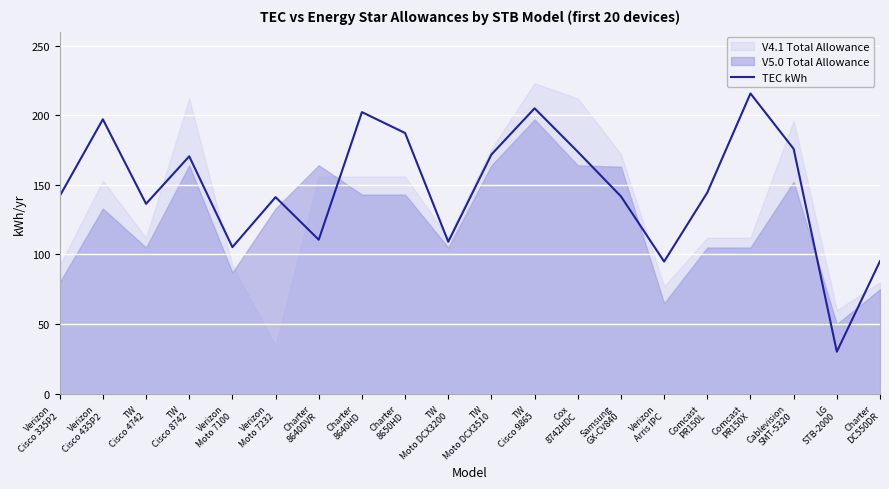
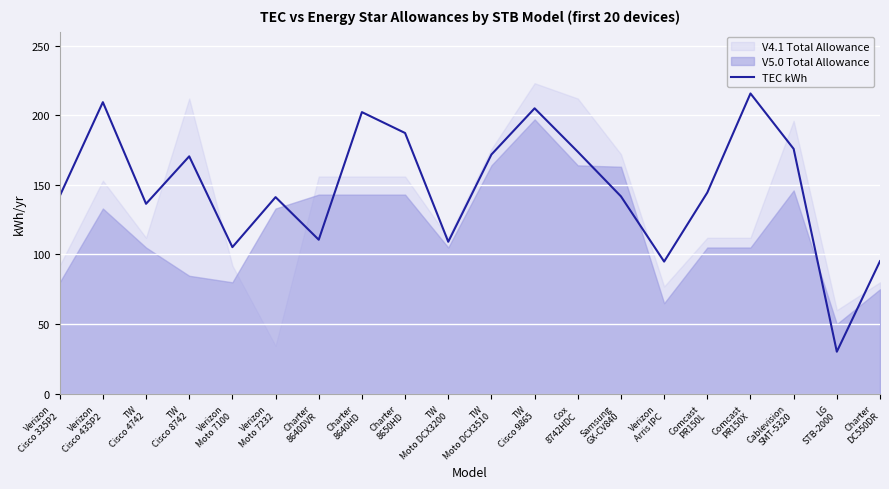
  {
    "TEC kWh": {
      "Verizon Cisco 335P2": 142,
-     "Verizon Cisco 435P2": 197,
+     "Verizon Cisco 435P2": 209,
      "TW Cisco 4742": 136,
      "TW Cisco 8742": 170,
      "Verizon Moto 7100": 105,
      "Verizon Moto 7232": 141,
      "Charter 8640DVR": 111,
      "Charter 8640HD": 202,
      "Charter 8650HD": 187,
      "TW Moto DCX3200": 109,
      "TW Moto DCX3510": 172,
      "TW Cisco 9865": 205,
      "Cox 8742HDC": 174,
      "Samsung GX-CV840": 142,
      "Verizon Arris IPC": 95,
      "Comcast PR150L": 144,
      "Comcast PR150X": 216,
      "Cablevision SMT-5320": 176,
      "LG STB-2000": 30,
      "Charter DC550DR": 95
    },
    "V4.1 Total Allowance": {
      "Verizon Cisco 335P2": 92,
      "Verizon Cisco 435P2": 153,
      "TW Cisco 4742": 112,
      "TW Cisco 8742": 212,
      "Verizon Moto 7100": 92,
      "Verizon Moto 7232": 34,
      "Charter 8640DVR": 156,
      "Charter 8640HD": 156,
      "Charter 8650HD": 156,
      "TW Moto DCX3200": 112,
      "TW Moto DCX3510": 176,
      "TW Cisco 9865": 223,
      "Cox 8742HDC": 212,
      "Samsung GX-CV840": 172,
      "Verizon Arris IPC": 77,
      "Comcast PR150L": 112,
      "Comcast PR150X": 112,
      "Cablevision SMT-5320": 196,
      "LG STB-2000": 60,
      "Charter DC550DR": 80
    },
    "V5.0 Total Allowance": {
      "Verizon Cisco 335P2": 80,
      "Verizon Cisco 435P2": 133,
      "TW Cisco 4742": 105,
-     "TW Cisco 8742": 164,
-     "Verizon Moto 7100": 87,
+     "TW Cisco 8742": 85,
+     "Verizon Moto 7100": 80,
      "Verizon Moto 7232": 133,
-     "Charter 8640DVR": 164,
+     "Charter 8640DVR": 143,
      "Charter 8640HD": 143,
      "Charter 8650HD": 143,
      "TW Moto DCX3200": 105,
      "TW Moto DCX3510": 164,
      "TW Cisco 9865": 197,
      "Cox 8742HDC": 164,
      "Samsung GX-CV840": 163,
      "Verizon Arris IPC": 65,
      "Comcast PR150L": 105,
      "Comcast PR150X": 105,
-     "Cablevision SMT-5320": 152,
+     "Cablevision SMT-5320": 146,
      "LG STB-2000": 50,
      "Charter DC550DR": 75
    }
  }
